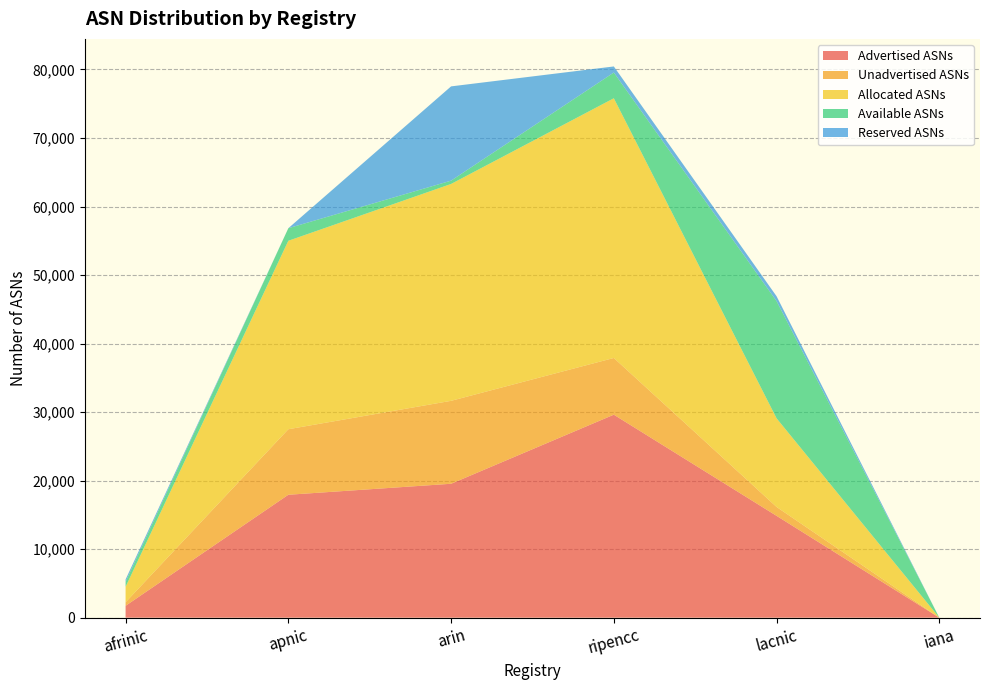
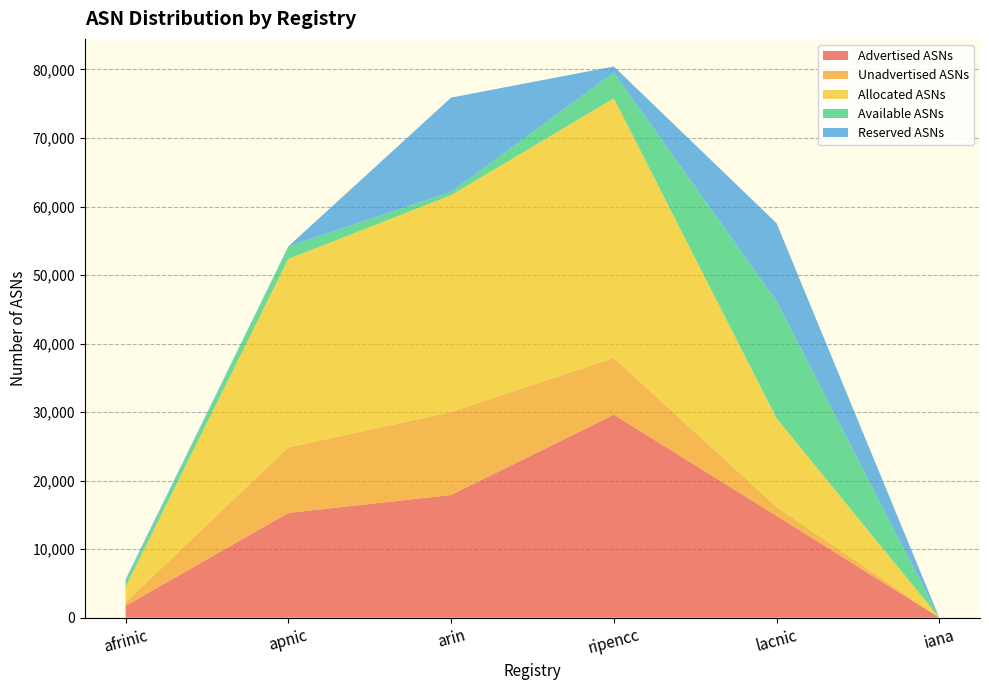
  {
    "Advertised ASNs": {
      "afrinic": "2,000",
-     "apnic": "18,000",
-     "arin": "20,000",
+     "apnic": "15,000",
+     "arin": "18,000",
      "ripencc": "30,000",
      "lacnic": "15,000"
    },
    "Available ASNs": {
      "arin": "0",
      "ripencc": "4,000",
      "lacnic": "17,000"
    },
    "Reserved ASNs": {
      "arin": "14,000",
      "ripencc": "1,000",
-     "lacnic": "1,000"
+     "lacnic": "11,000"
    }
  }
